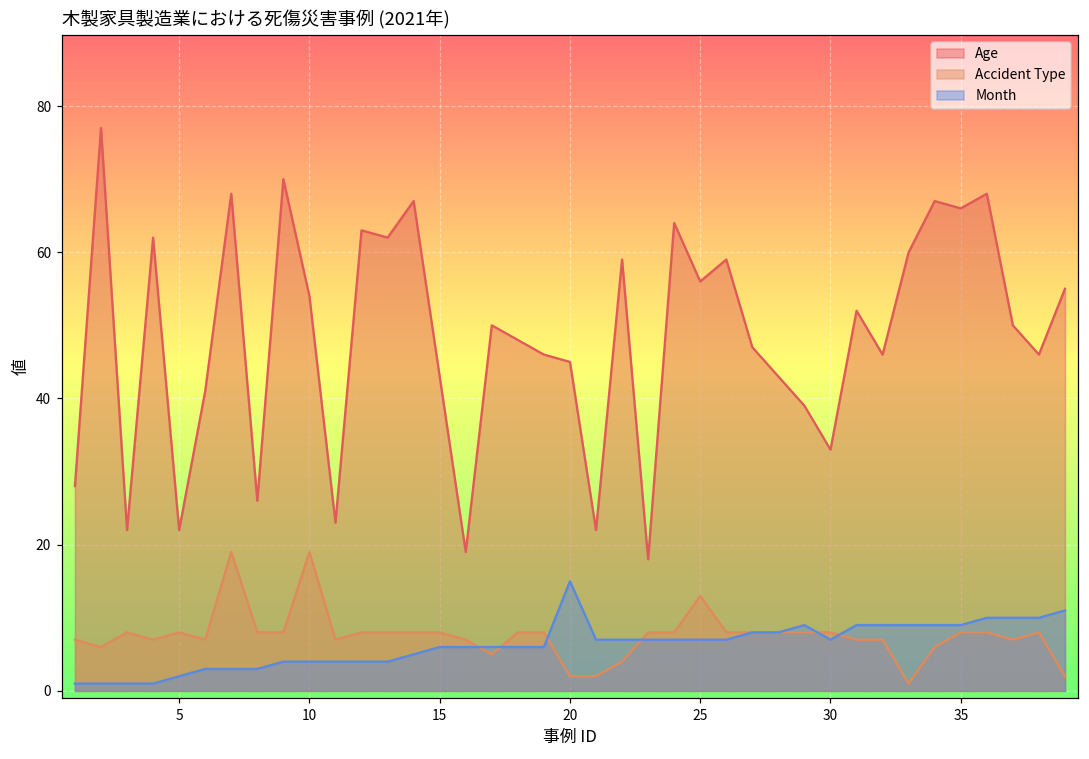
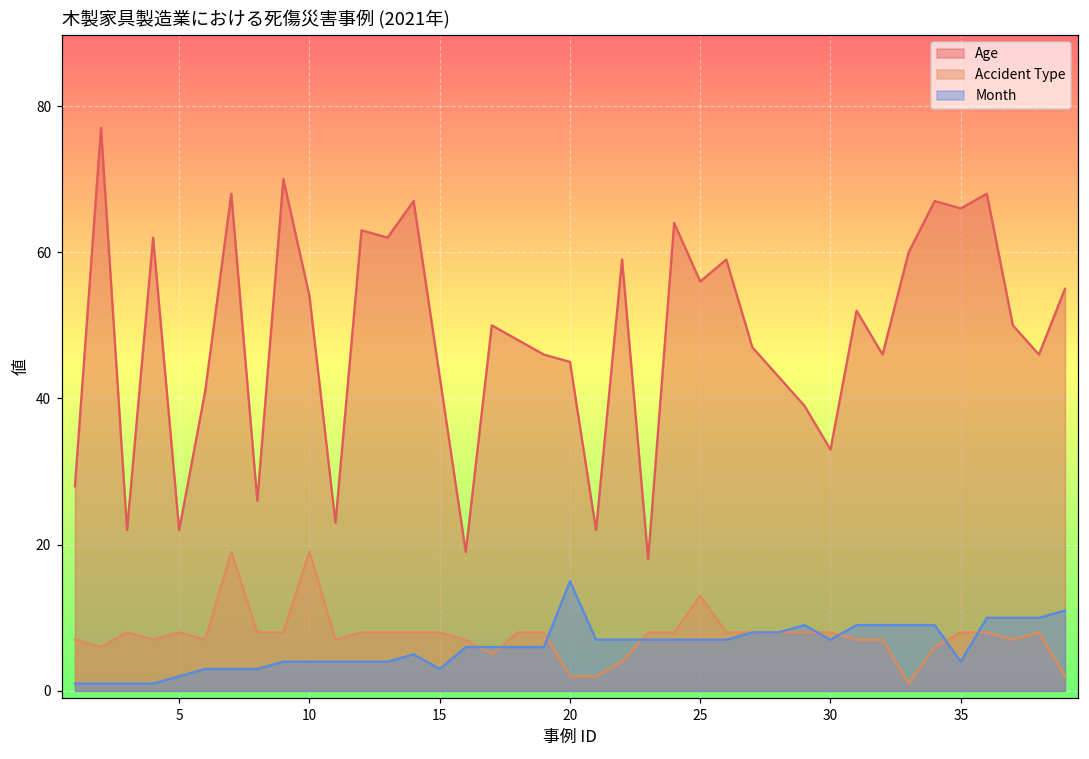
  {
    "Month": {
      "5": 2,
      "10": 4,
-     "15": 6,
+     "15": 3,
      "20": 15,
      "25": 7,
      "30": 7,
-     "35": 9
+     "35": 4
    }
  }
